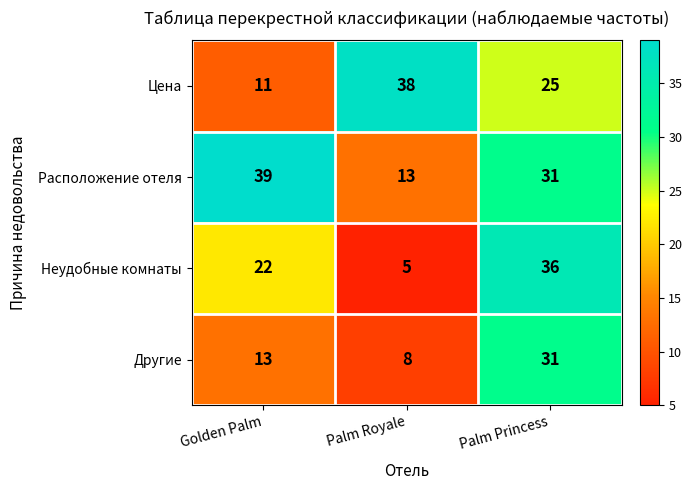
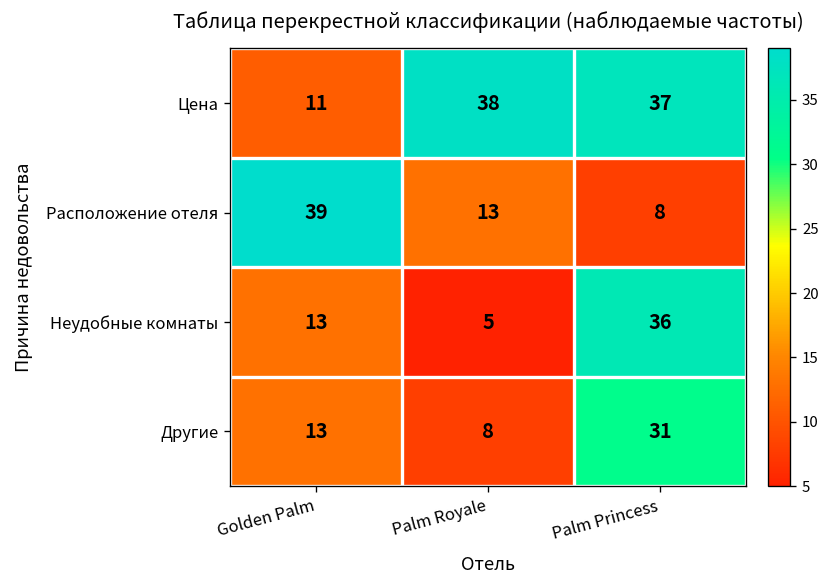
  {
    "Цена": {
      "Golden Palm": 11,
      "Palm Royale": 38,
-     "Palm Princess": 25
+     "Palm Princess": 37
    },
    "Расположение отеля": {
      "Golden Palm": 39,
      "Palm Royale": 13,
-     "Palm Princess": 31
+     "Palm Princess": 8
    },
    "Неудобные комнаты": {
-     "Golden Palm": 22,
+     "Golden Palm": 13,
      "Palm Royale": 5,
      "Palm Princess": 36
    },
    "Другие": {
      "Golden Palm": 13,
      "Palm Royale": 8,
      "Palm Princess": 31
    }
  }
